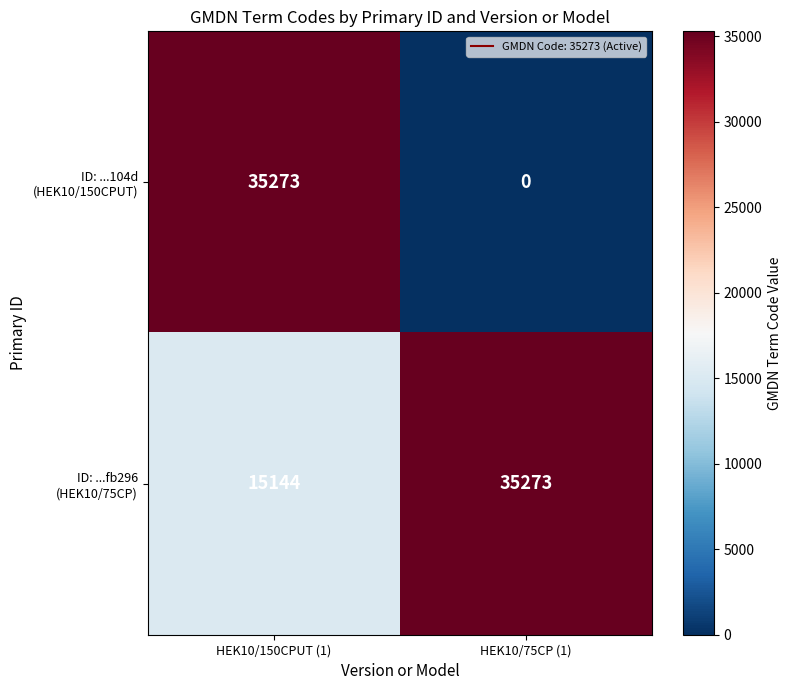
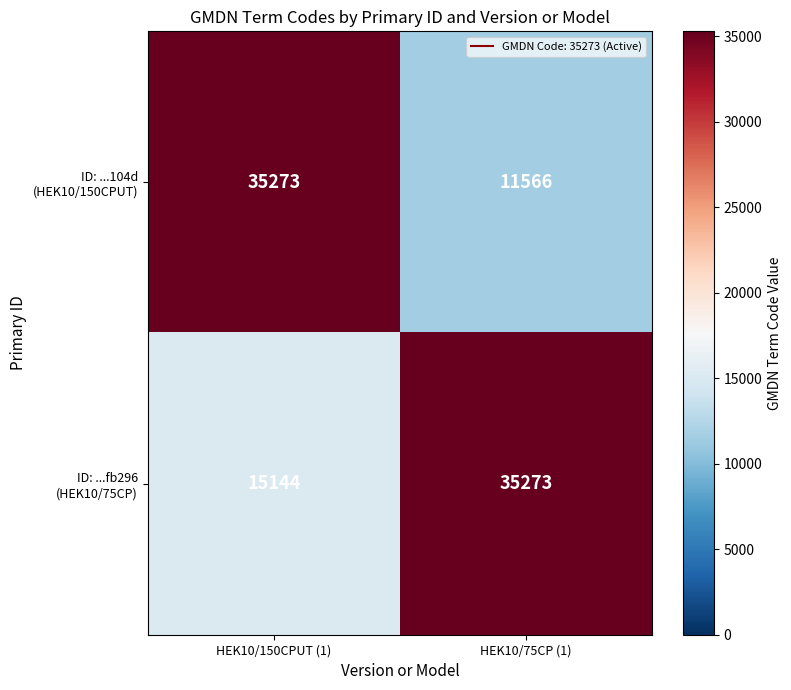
  {
    "ID: ...104d (HEK10/150CPUT)": {
      "HEK10/150CPUT (1)": 35273,
-     "HEK10/75CP (1)": 0
+     "HEK10/75CP (1)": 11566
    },
    "ID: ...fb296 (HEK10/75CP)": {
      "HEK10/75CP (1)": 35273
    }
  }
